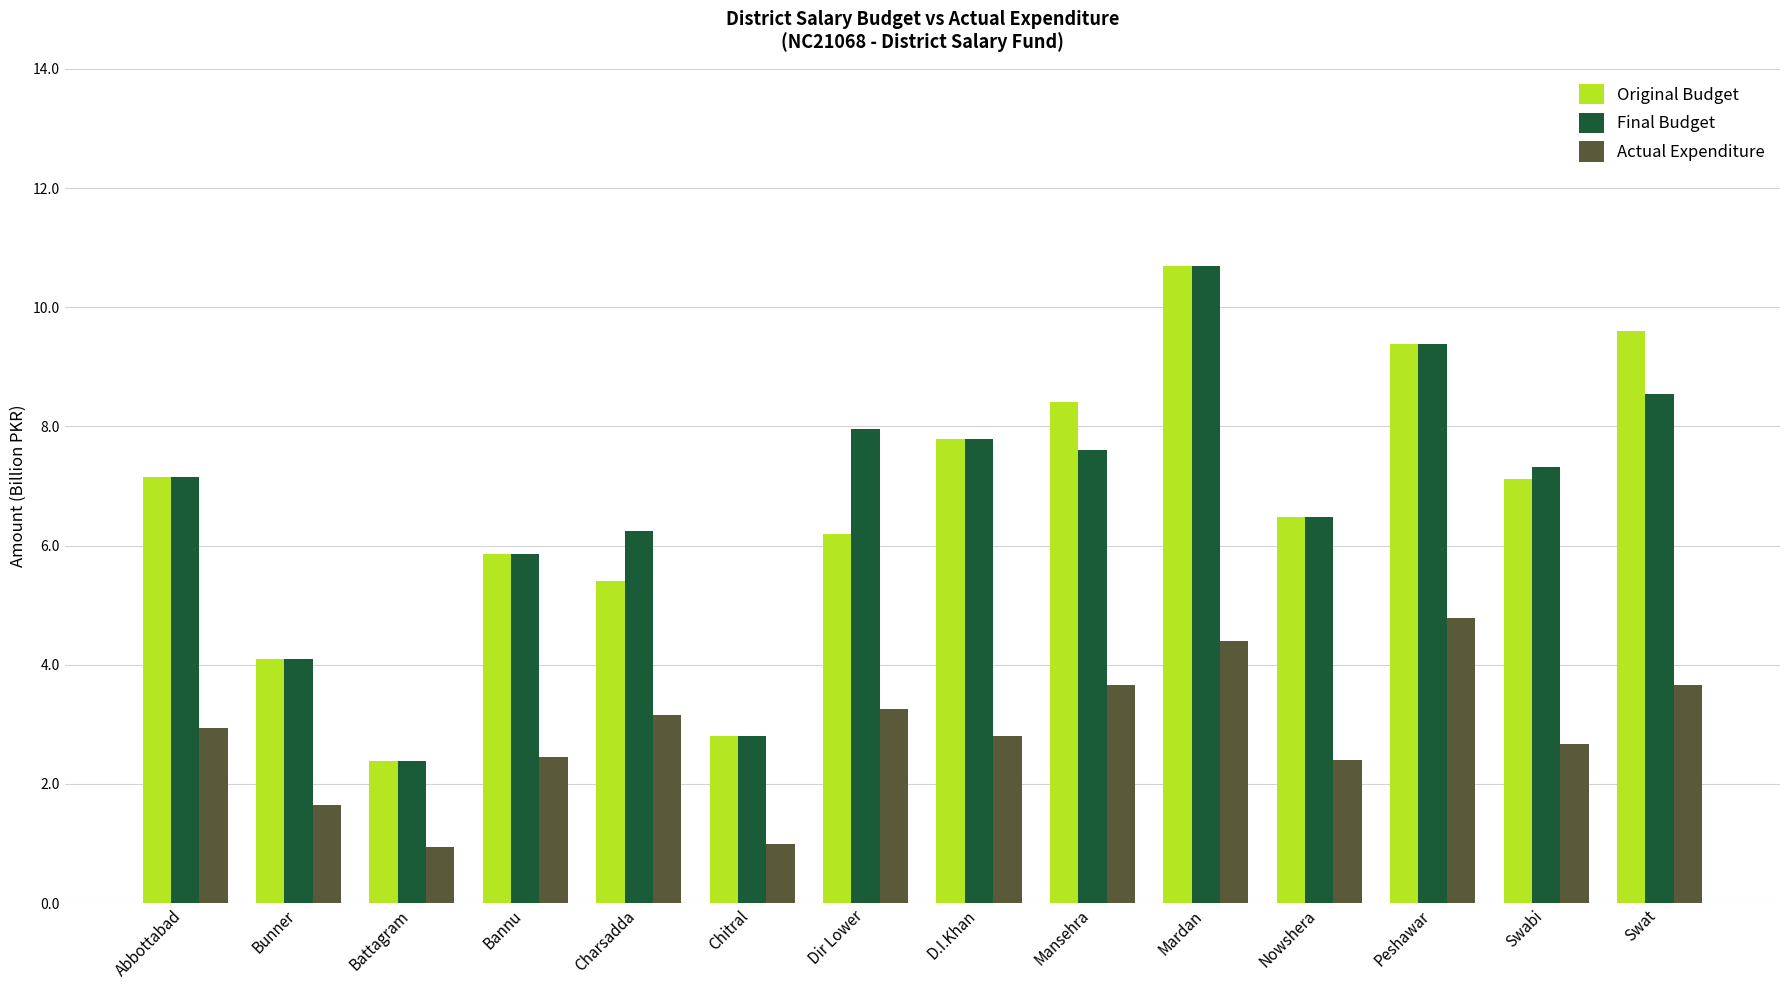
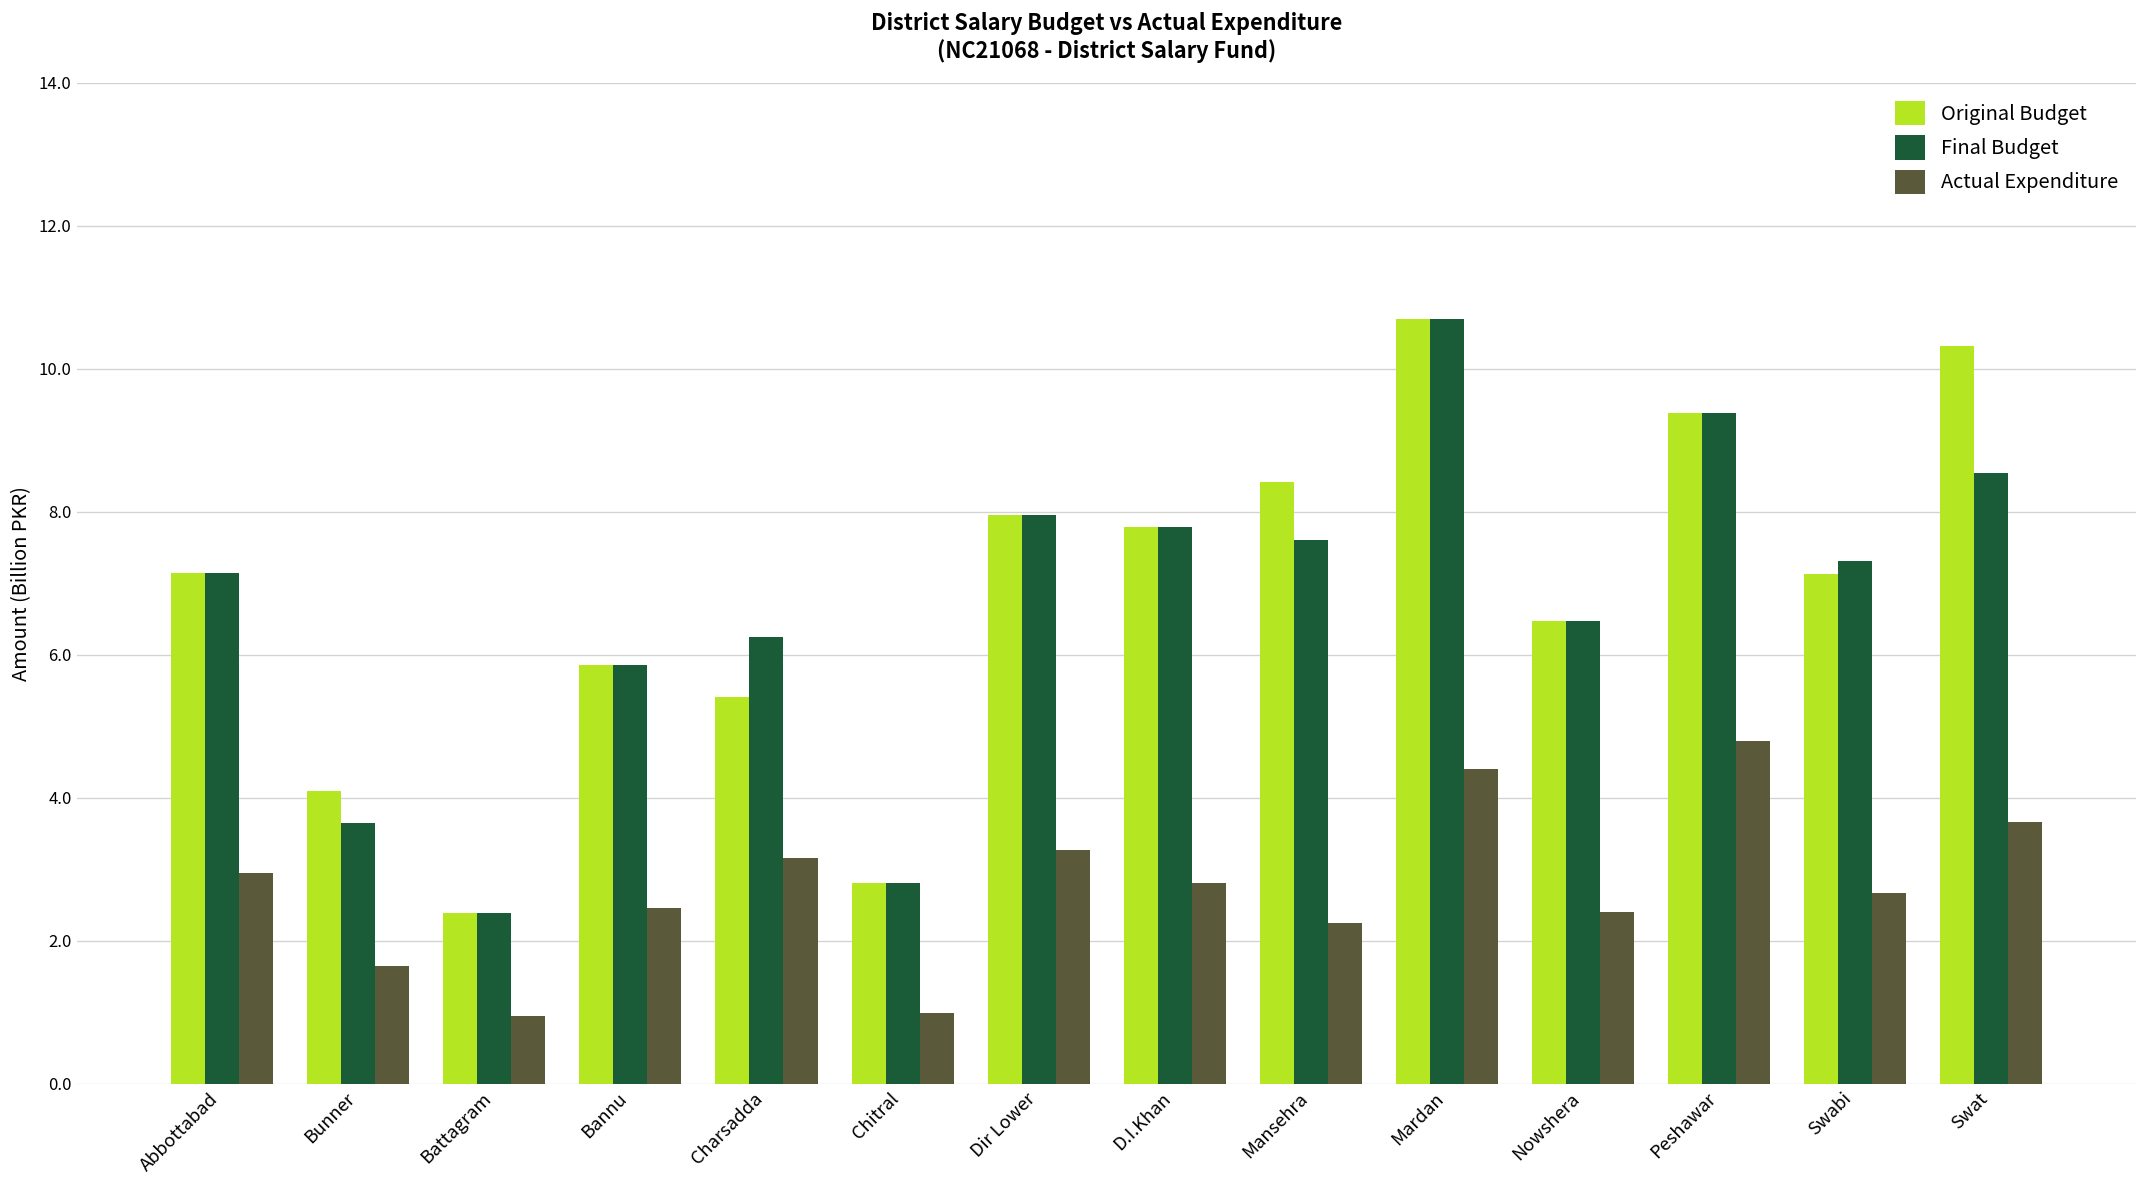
  {
    "Original Budget": {
      "Abbottabad": 7.1,
      "Bunner": 4.1,
      "Battagram": 2.4,
      "Bannu": 5.9,
      "Charsadda": 5.4,
      "Chitral": 2.8,
-     "Dir Lower": 6.2,
+     "Dir Lower": 8.0,
      "D.I.Khan": 7.8,
      "Mansehra": 8.4,
      "Mardan": 10.7,
      "Nowshera": 6.5,
      "Peshawar": 9.4,
      "Swabi": 7.1,
-     "Swat": 9.6
+     "Swat": 10.3
    },
    "Final Budget": {
      "Abbottabad": 7.1,
-     "Bunner": 4.1,
+     "Bunner": 3.6,
      "Battagram": 2.4,
      "Bannu": 5.9,
      "Charsadda": 6.3,
      "Chitral": 2.8,
      "Dir Lower": 8.0,
      "D.I.Khan": 7.8,
      "Mansehra": 7.6,
      "Mardan": 10.7,
      "Nowshera": 6.5,
      "Peshawar": 9.4,
      "Swabi": 7.3,
      "Swat": 8.5
    },
    "Actual Expenditure": {
      "Abbottabad": 2.9,
      "Bunner": 1.7,
      "Battagram": 0.9,
      "Bannu": 2.5,
      "Charsadda": 3.2,
      "Chitral": 1.0,
      "Dir Lower": 3.3,
      "D.I.Khan": 2.8,
-     "Mansehra": 3.7,
+     "Mansehra": 2.2,
      "Mardan": 4.4,
      "Nowshera": 2.4,
      "Peshawar": 4.8,
      "Swabi": 2.7,
      "Swat": 3.7
    }
  }
